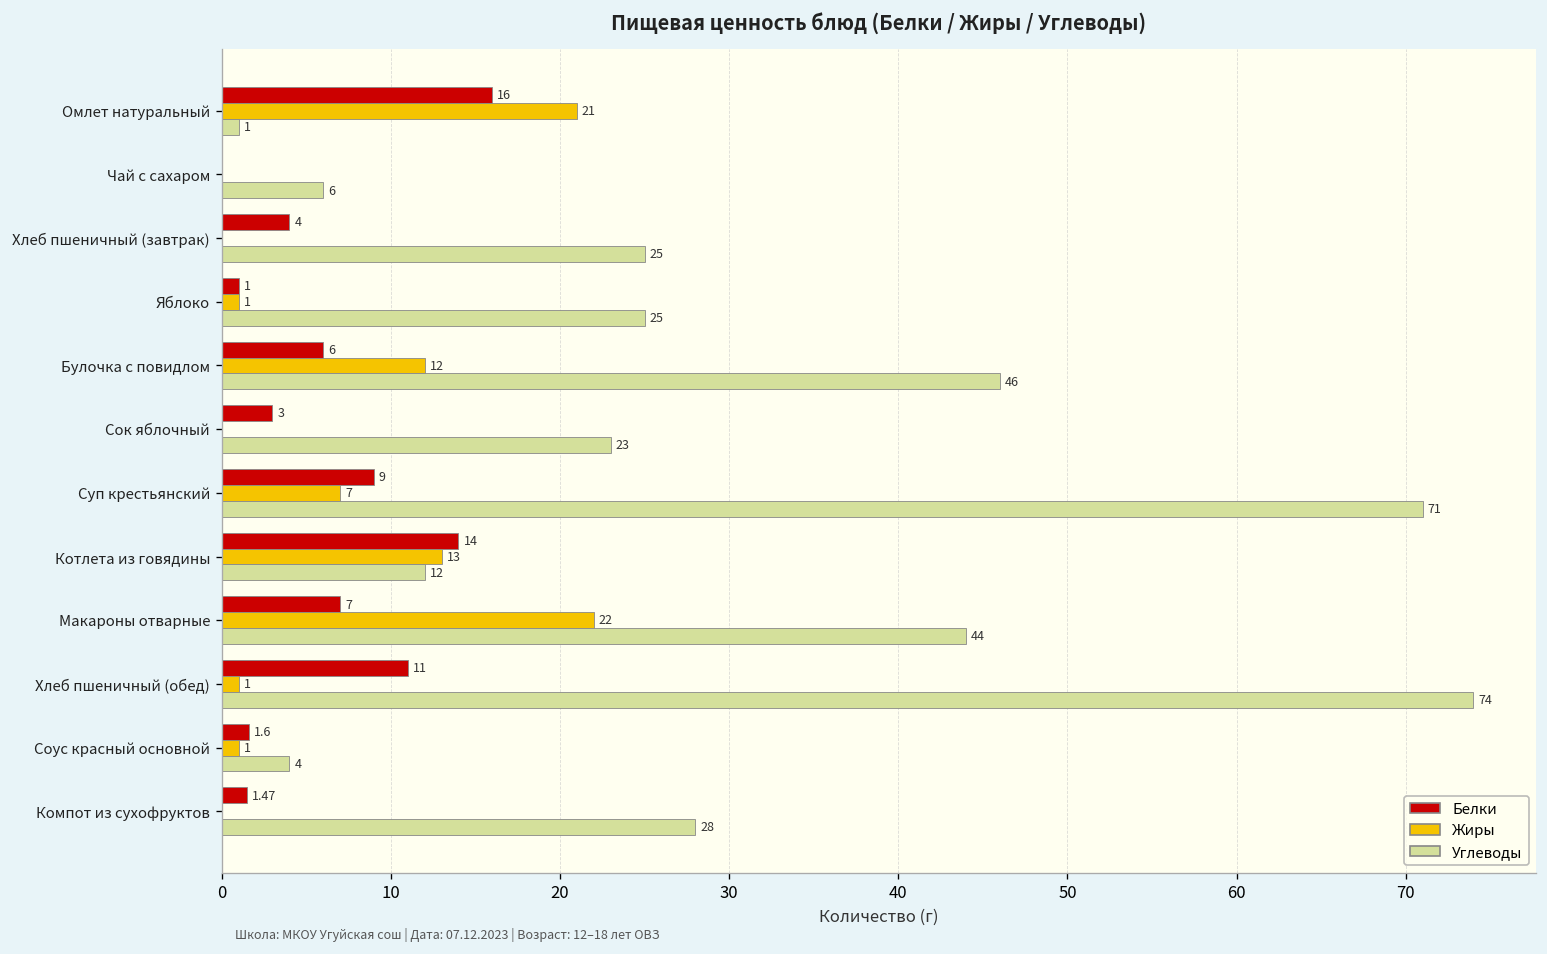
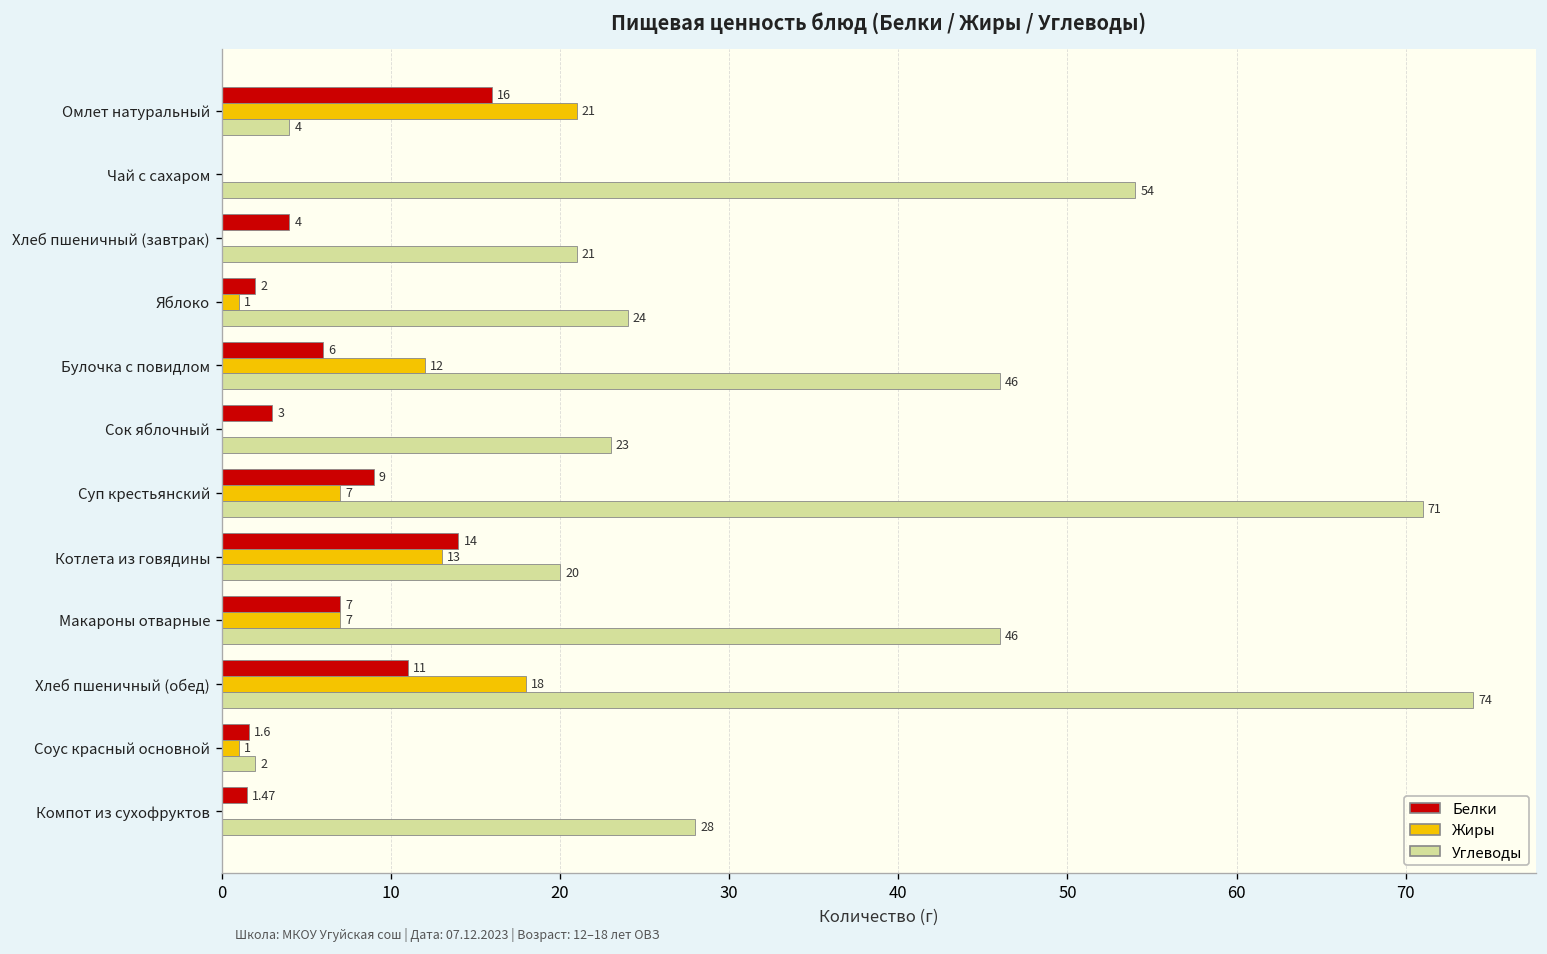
  {
    "Белки": {
      "Омлет натуральный": 16,
      "Хлеб пшеничный (завтрак)": 4,
-     "Яблоко": 1,
+     "Яблоко": 2,
      "Булочка с повидлом": 6,
      "Сок яблочный": 3,
      "Суп крестьянский": 9,
      "Котлета из говядины": 14,
      "Макароны отварные": 7,
      "Хлеб пшеничный (обед)": 11,
      "Соус красный основной": 1.6,
      "Компот из сухофруктов": 1.47
    },
    "Жиры": {
      "Омлет натуральный": 21,
      "Яблоко": 1,
      "Булочка с повидлом": 12,
      "Суп крестьянский": 7,
      "Котлета из говядины": 13,
-     "Макароны отварные": 22,
-     "Хлеб пшеничный (обед)": 1,
+     "Макароны отварные": 7,
+     "Хлеб пшеничный (обед)": 18,
      "Соус красный основной": 1
    },
    "Углеводы": {
-     "Омлет натуральный": 1,
-     "Чай с сахаром": 6,
-     "Хлеб пшеничный (завтрак)": 25,
-     "Яблоко": 25,
+     "Омлет натуральный": 4,
+     "Чай с сахаром": 54,
+     "Хлеб пшеничный (завтрак)": 21,
+     "Яблоко": 24,
      "Булочка с повидлом": 46,
      "Сок яблочный": 23,
      "Суп крестьянский": 71,
-     "Котлета из говядины": 12,
-     "Макароны отварные": 44,
+     "Котлета из говядины": 20,
+     "Макароны отварные": 46,
      "Хлеб пшеничный (обед)": 74,
-     "Соус красный основной": 4,
+     "Соус красный основной": 2,
      "Компот из сухофруктов": 28
    }
  }
